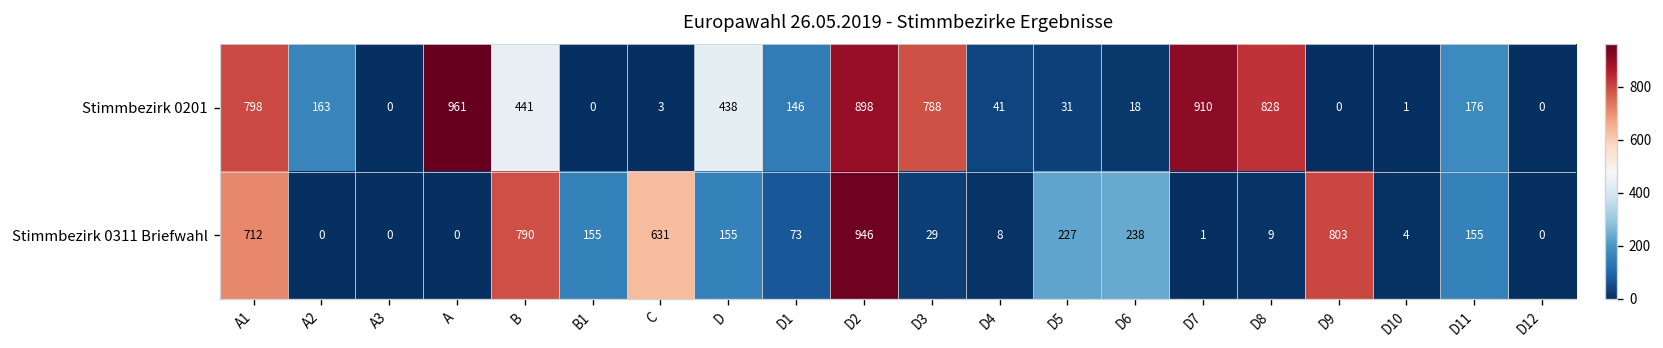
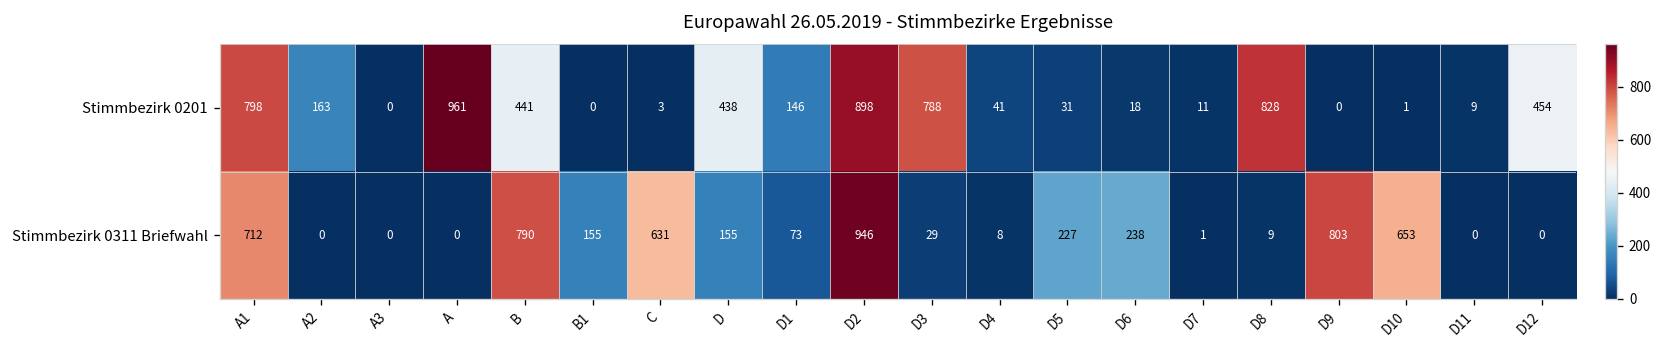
  {
    "Stimmbezirk 0201": {
      "A1": 798,
      "A2": 163,
      "A3": 0,
      "A": 961,
      "B": 441,
      "B1": 0,
      "C": 3,
      "D": 438,
      "D1": 146,
      "D2": 898,
      "D3": 788,
      "D4": 41,
      "D5": 31,
      "D6": 18,
-     "D7": 910,
+     "D7": 11,
      "D8": 828,
      "D9": 0,
      "D10": 1,
-     "D11": 176,
-     "D12": 0
+     "D11": 9,
+     "D12": 454
    },
    "Stimmbezirk 0311 Briefwahl": {
      "A1": 712,
      "A2": 0,
      "A3": 0,
      "A": 0,
      "B": 790,
      "B1": 155,
      "C": 631,
      "D": 155,
      "D1": 73,
      "D2": 946,
      "D3": 29,
      "D4": 8,
      "D5": 227,
      "D6": 238,
      "D7": 1,
      "D8": 9,
      "D9": 803,
-     "D10": 4,
-     "D11": 155,
+     "D10": 653,
+     "D11": 0,
      "D12": 0
    }
  }
